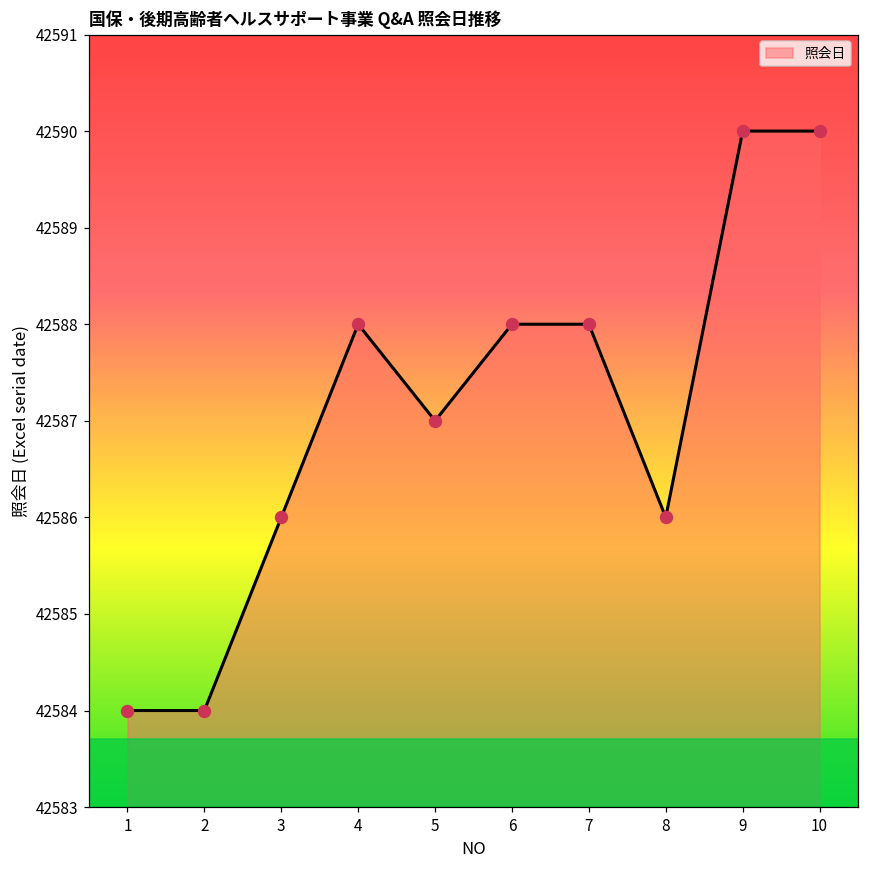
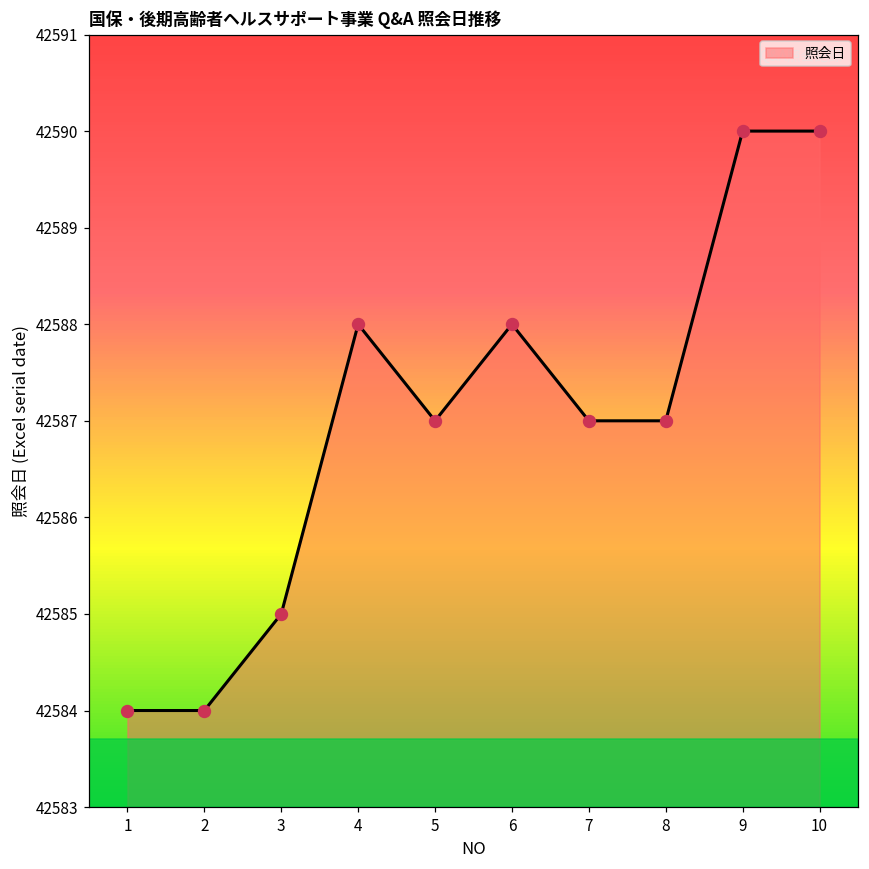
  {
    "1": 42584,
    "2": 42584,
-   "3": 42586,
+   "3": 42585,
    "4": 42588,
    "5": 42587,
    "6": 42588,
-   "7": 42588,
-   "8": 42586,
+   "7": 42587,
+   "8": 42587,
    "9": 42590,
    "10": 42590
  }
